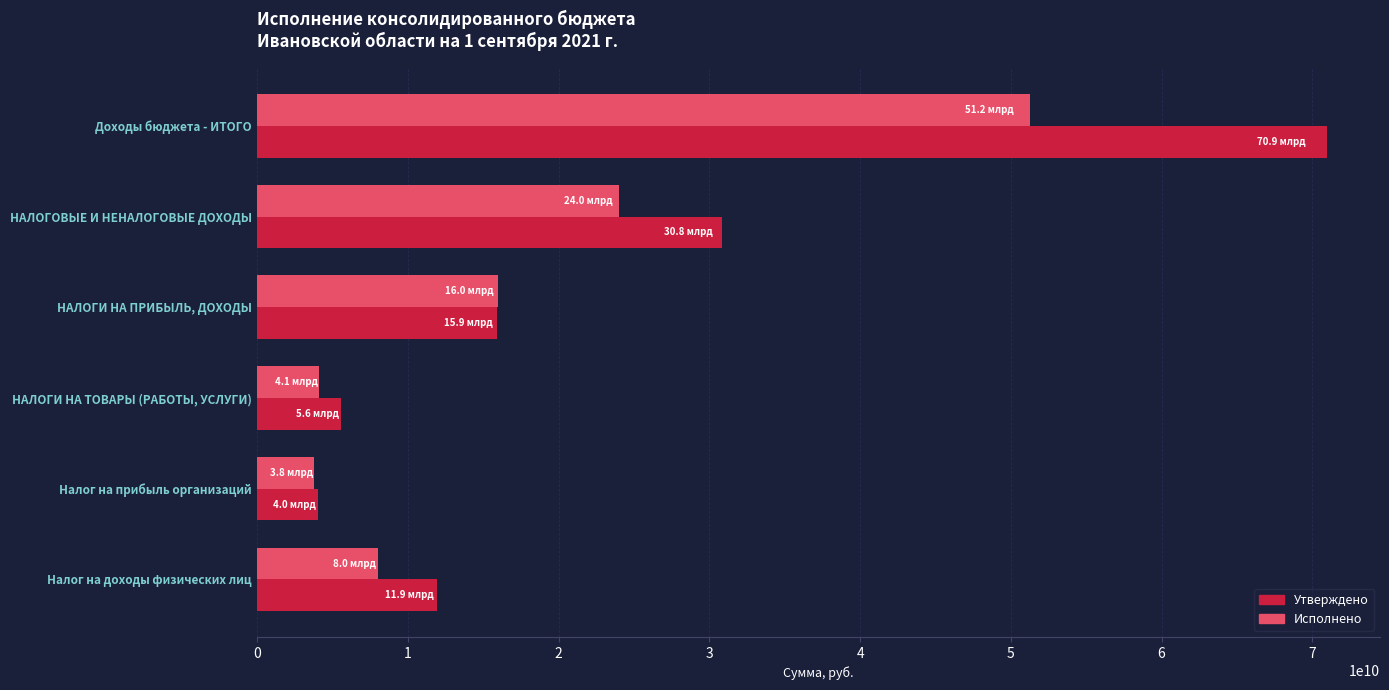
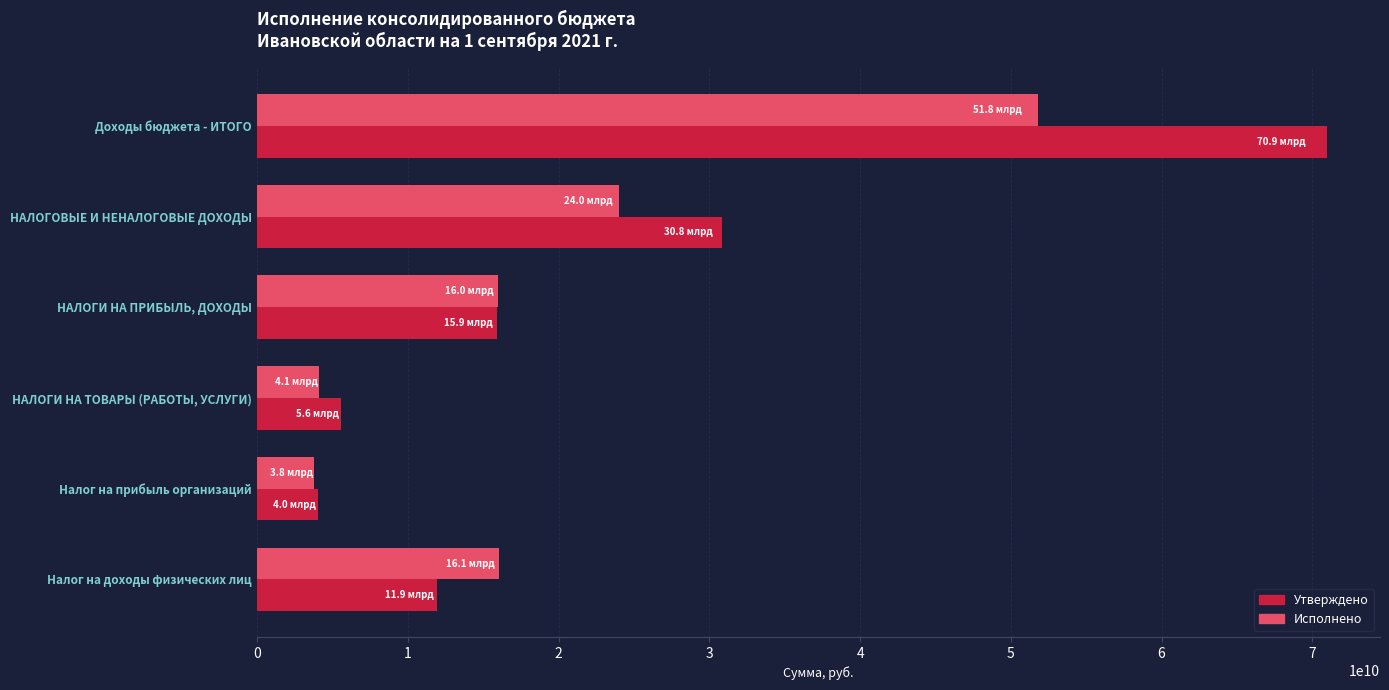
  {
    "Исполнено": {
-     "Доходы бюджета - ИТОГО": 51.2,
-     "Налог на доходы физических лиц": 8.0
+     "Доходы бюджета - ИТОГО": 51.8,
+     "Налог на доходы физических лиц": 16.1
    }
  }
